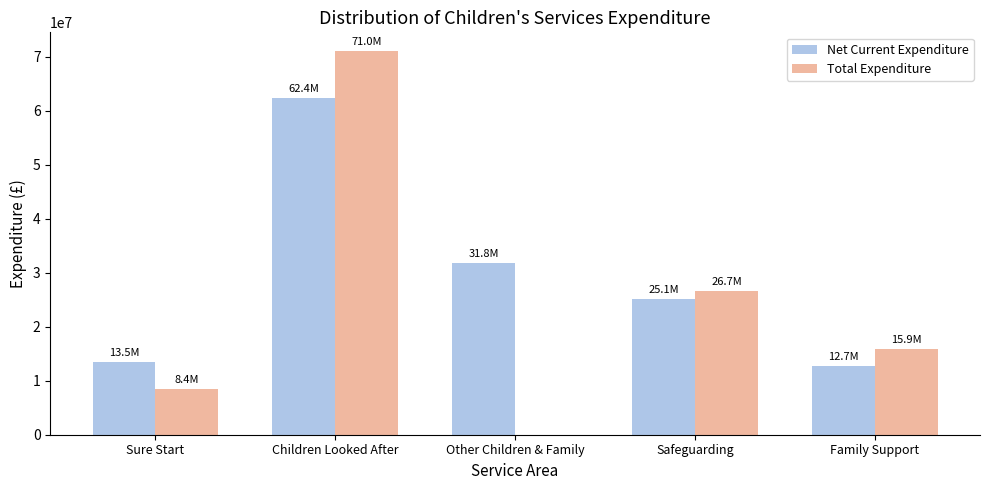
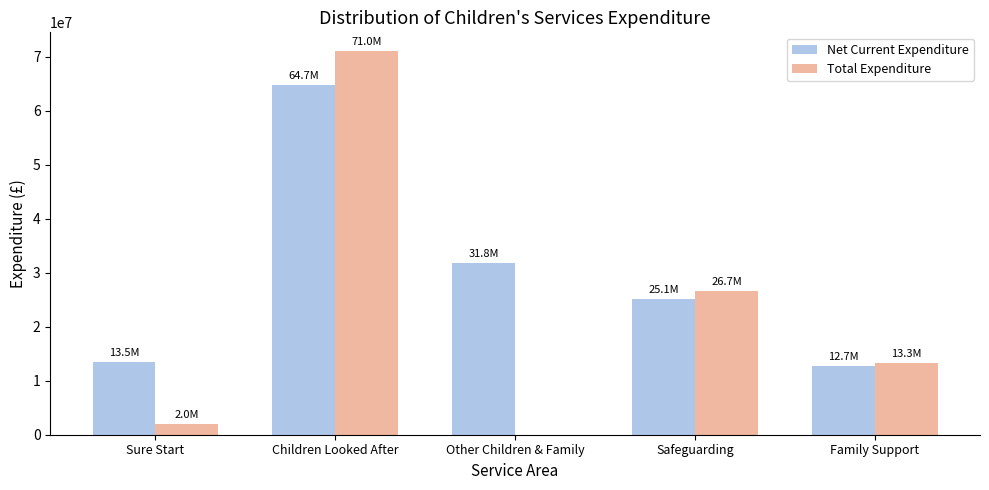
  {
    "Net Current Expenditure": {
      "Sure Start": "13.5M",
-     "Children Looked After": "62.4M",
+     "Children Looked After": "64.7M",
      "Other Children & Family": "31.8M",
      "Safeguarding": "25.1M",
      "Family Support": "12.7M"
    },
    "Total Expenditure": {
-     "Sure Start": "8.4M",
+     "Sure Start": "2.0M",
      "Children Looked After": "71.0M",
      "Safeguarding": "26.7M",
-     "Family Support": "15.9M"
+     "Family Support": "13.3M"
    }
  }
